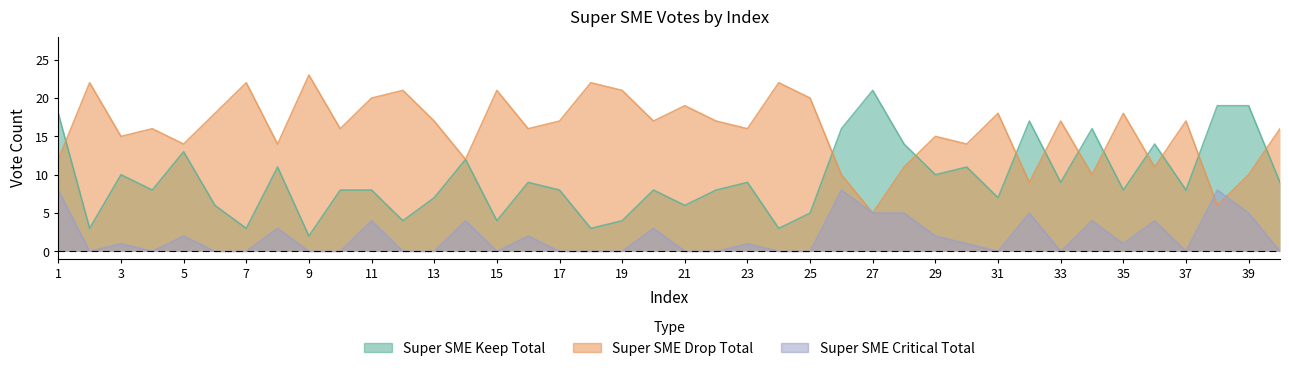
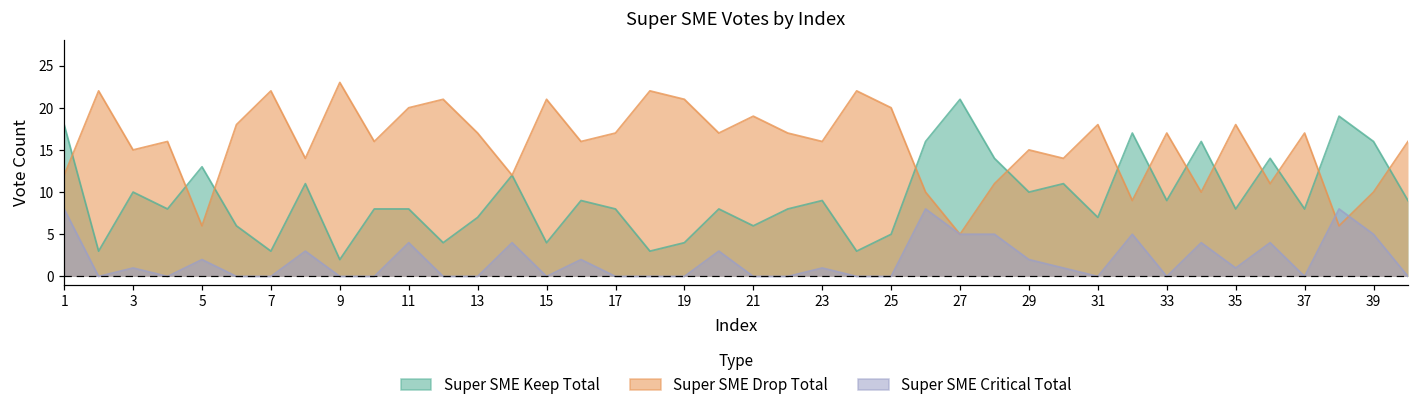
  {
    "Super SME Keep Total": {
      "1": 18,
      "3": 10,
      "5": 13,
      "7": 3,
      "9": 2,
      "11": 8,
      "13": 7,
      "15": 4,
      "17": 8,
      "19": 4,
      "21": 6,
      "23": 9,
      "25": 5,
      "27": 21,
      "29": 10,
      "31": 7,
      "33": 9,
      "35": 8,
      "37": 8,
-     "39": 19
+     "39": 16
    },
    "Super SME Drop Total": {
      "1": 12,
      "3": 15,
-     "5": 14,
+     "5": 6,
      "7": 22,
      "9": 23,
      "11": 20,
      "13": 17,
      "15": 21,
      "17": 17,
      "19": 21,
      "21": 19,
      "23": 16,
      "25": 20,
      "29": 15,
      "31": 18,
      "33": 17,
      "35": 18,
      "37": 17,
      "39": 10
    },
    "Super SME Critical Total": {
      "1": 8,
      "3": 1,
      "5": 2,
      "7": 0,
      "9": 0,
      "11": 4,
      "13": 0,
      "15": 0,
      "17": 0,
      "19": 0,
      "21": 0,
      "23": 1,
      "25": 0,
      "29": 2,
      "31": 0,
      "33": 0,
      "35": 1,
      "37": 0,
      "39": 5
    }
  }
